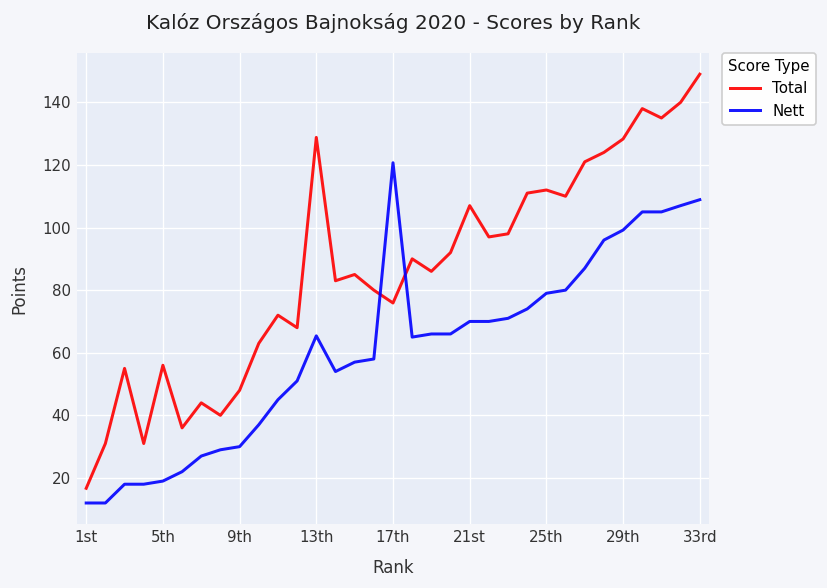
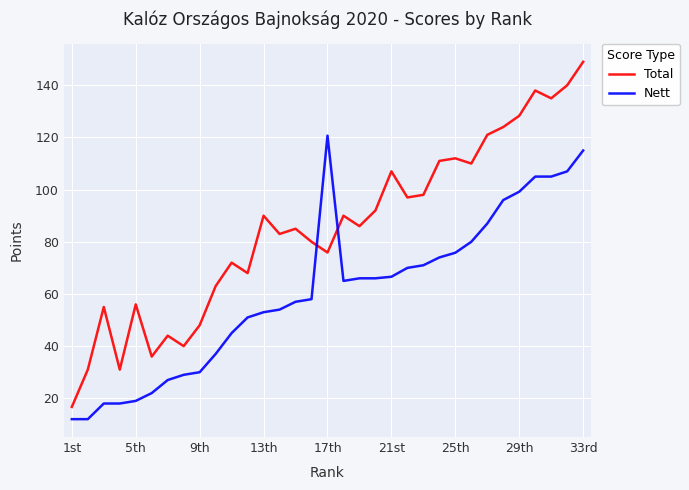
  {
    "Total": {
      "1st": 17,
      "5th": 56,
      "9th": 48,
-     "13th": 129,
+     "13th": 90,
      "17th": 76,
      "21st": 107,
      "25th": 112,
      "29th": 128,
      "33rd": 149
    },
    "Nett": {
      "1st": 12,
      "5th": 19,
      "9th": 30,
-     "13th": 65,
+     "13th": 53,
      "17th": 121,
-     "21st": 70,
-     "25th": 79,
+     "21st": 67,
+     "25th": 76,
      "29th": 99,
-     "33rd": 109
+     "33rd": 115
    }
  }
